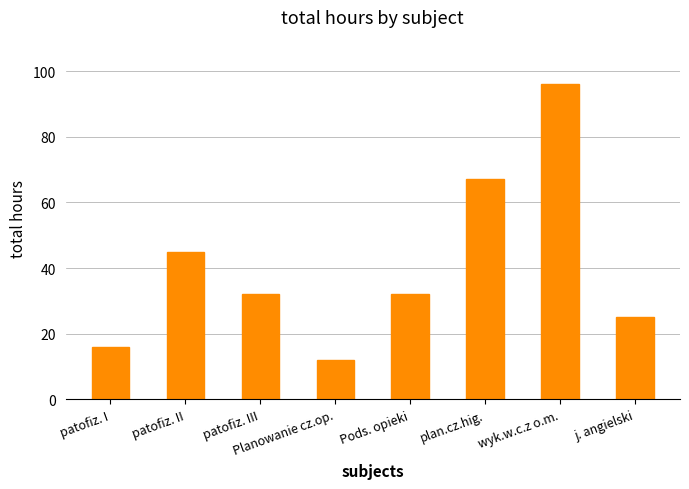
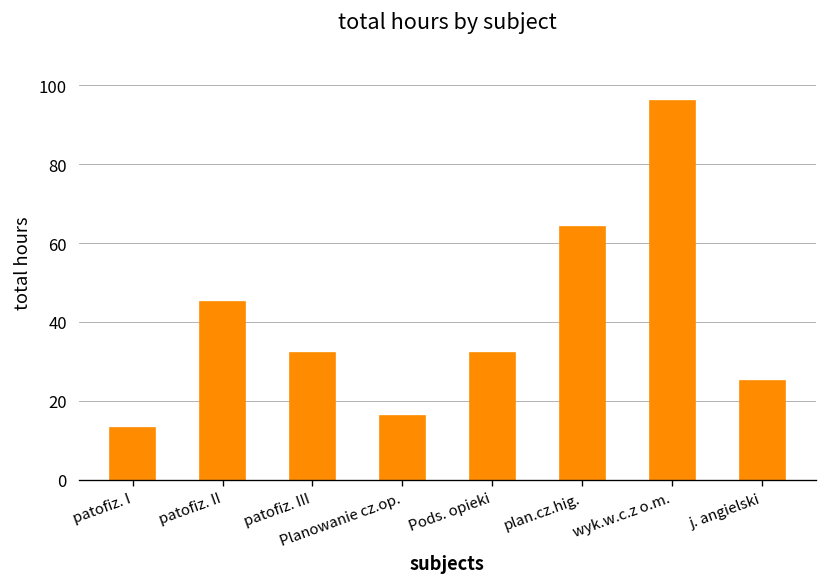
  {
-   "patofiz. I": 16,
+   "patofiz. I": 13,
    "patofiz. II": 45,
    "patofiz. III": 32,
-   "Planowanie cz.op.": 12,
+   "Planowanie cz.op.": 16,
    "Pods. opieki": 32,
-   "plan.cz.hig.": 67,
+   "plan.cz.hig.": 64,
    "wyk.w.c.z o.m.": 96,
    "j. angielski": 25
  }
